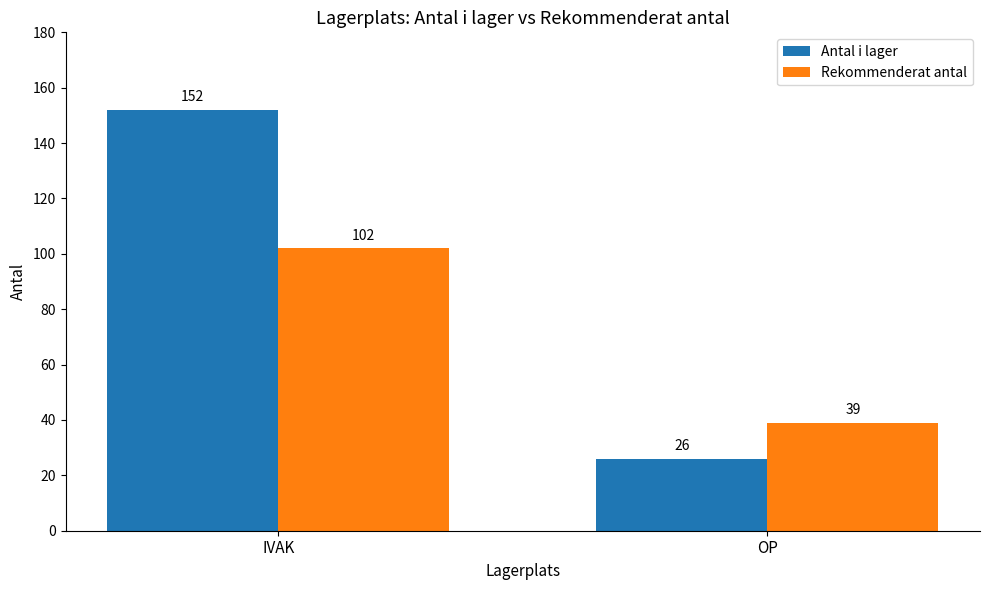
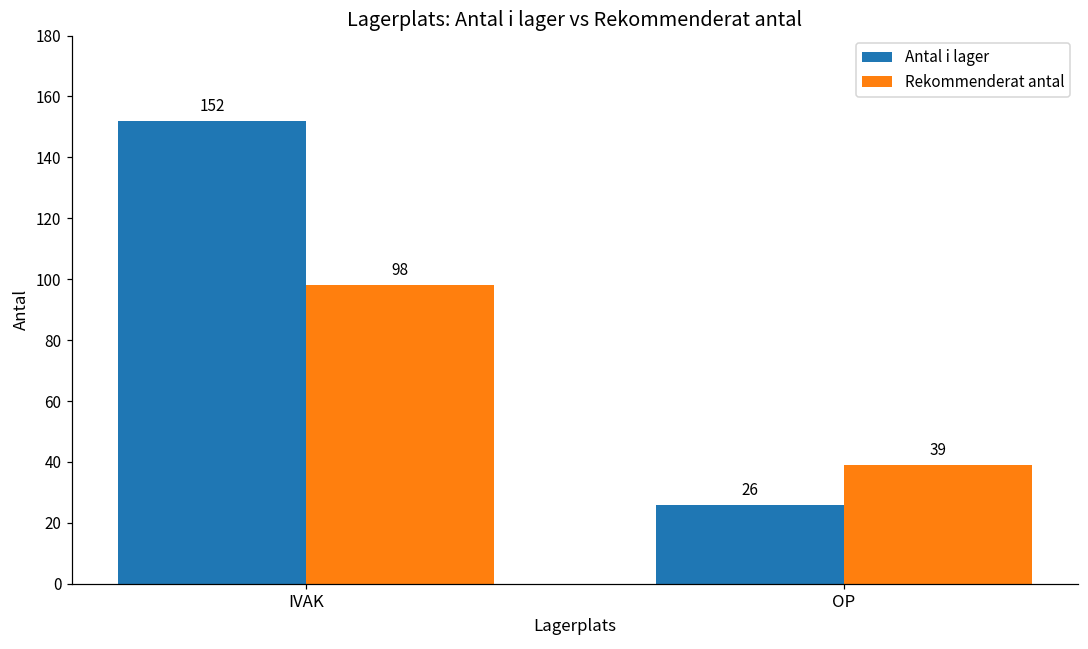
  {
    "Antal i lager": {
      "IVAK": 152,
      "OP": 26
    },
    "Rekommenderat antal": {
-     "IVAK": 102,
+     "IVAK": 98,
      "OP": 39
    }
  }
